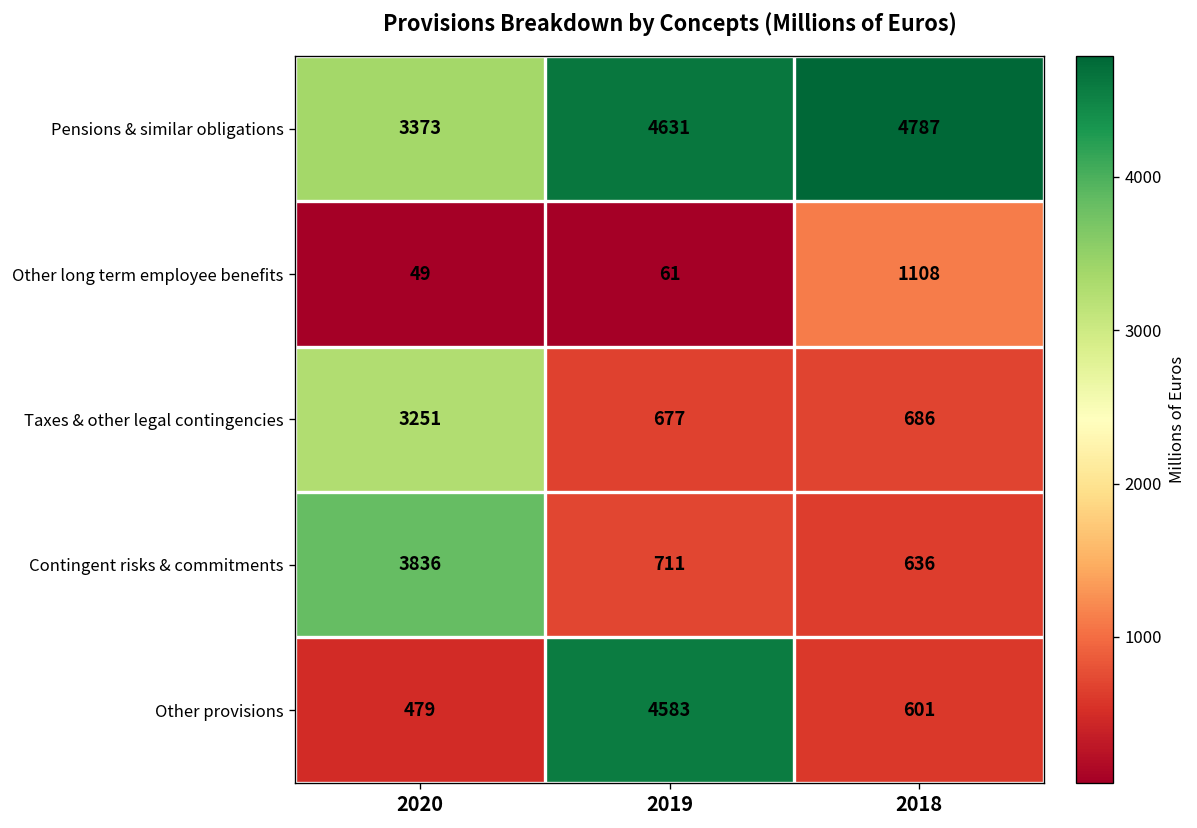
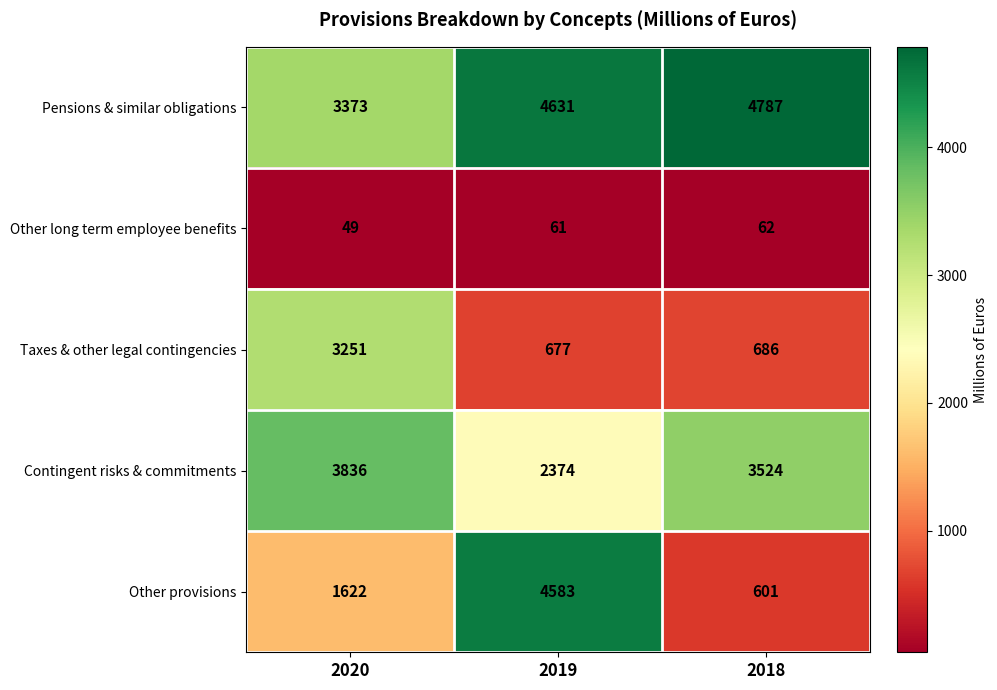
  {
    "Pensions & similar obligations": {
      "2020": 3373,
      "2019": 4631,
      "2018": 4787
    },
    "Other long term employee benefits": {
      "2020": 49,
      "2019": 61,
-     "2018": 1108
+     "2018": 62
    },
    "Taxes & other legal contingencies": {
      "2020": 3251,
      "2019": 677,
      "2018": 686
    },
    "Contingent risks & commitments": {
      "2020": 3836,
-     "2019": 711,
-     "2018": 636
+     "2019": 2374,
+     "2018": 3524
    },
    "Other provisions": {
-     "2020": 479,
+     "2020": 1622,
      "2019": 4583,
      "2018": 601
    }
  }
